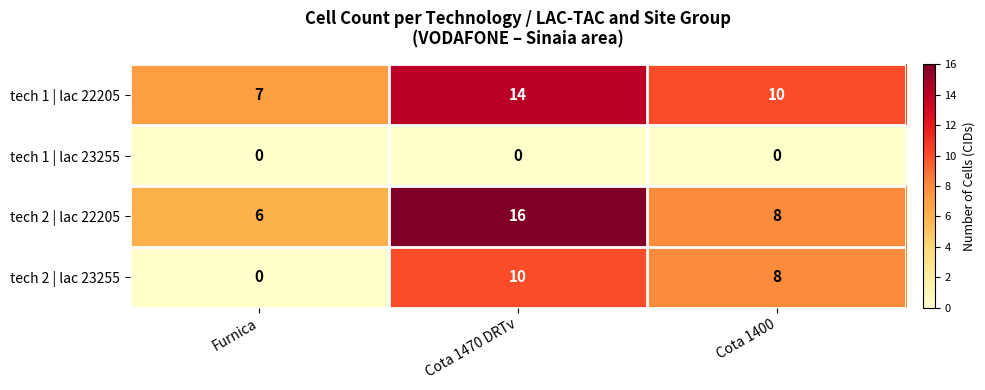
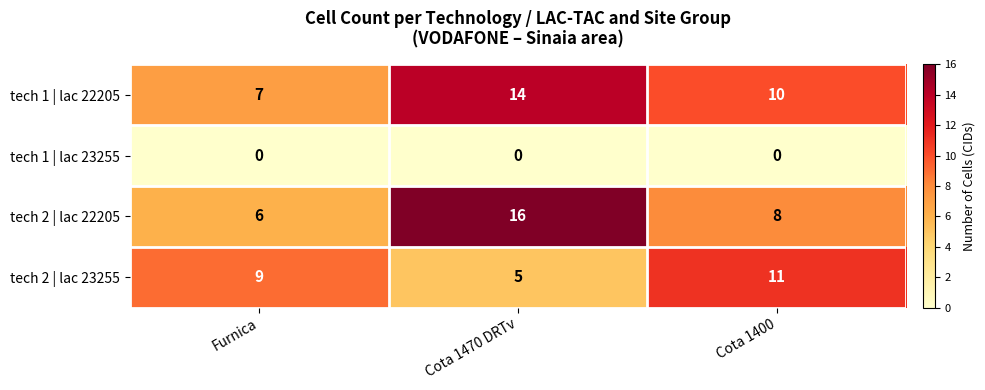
  {
    "tech 1 | lac 22205": {
      "Furnica": 7,
      "Cota 1470 DRTv": 14,
      "Cota 1400": 10
    },
    "tech 1 | lac 23255": {
      "Furnica": 0,
      "Cota 1470 DRTv": 0,
      "Cota 1400": 0
    },
    "tech 2 | lac 22205": {
      "Furnica": 6,
      "Cota 1470 DRTv": 16,
      "Cota 1400": 8
    },
    "tech 2 | lac 23255": {
-     "Furnica": 0,
-     "Cota 1470 DRTv": 10,
-     "Cota 1400": 8
+     "Furnica": 9,
+     "Cota 1470 DRTv": 5,
+     "Cota 1400": 11
    }
  }
